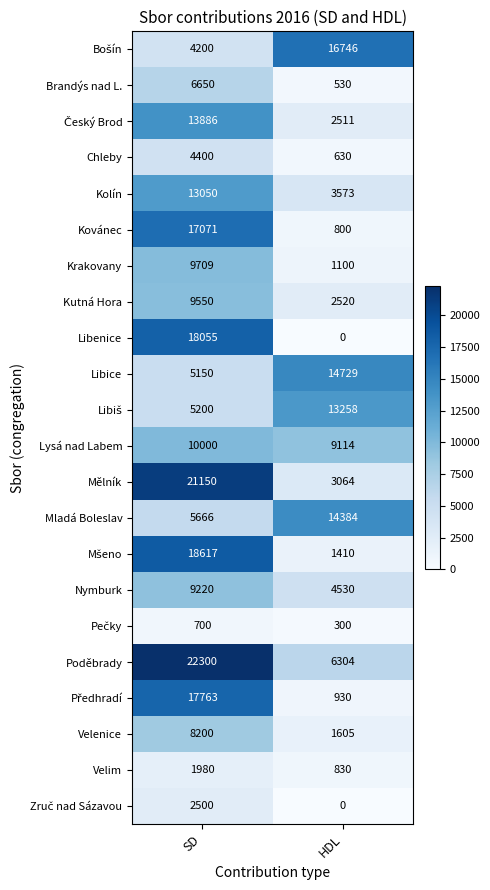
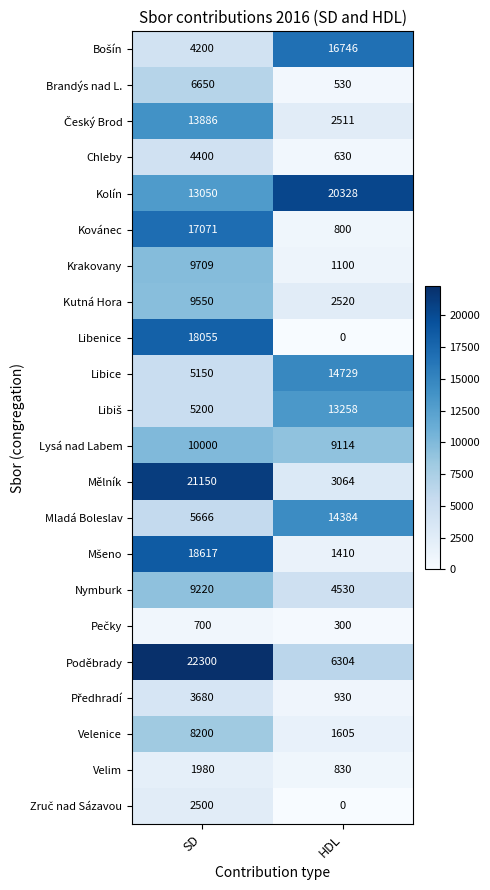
  {
    "Bošín": {
      "SD": 4200,
      "HDL": 16746
    },
    "Brandýs nad L.": {
      "SD": 6650,
      "HDL": 530
    },
    "Český Brod": {
      "SD": 13886,
      "HDL": 2511
    },
    "Chleby": {
      "SD": 4400,
      "HDL": 630
    },
    "Kolín": {
      "SD": 13050,
-     "HDL": 3573
+     "HDL": 20328
    },
    "Kovánec": {
      "SD": 17071,
      "HDL": 800
    },
    "Krakovany": {
      "SD": 9709,
      "HDL": 1100
    },
    "Kutná Hora": {
      "SD": 9550,
      "HDL": 2520
    },
    "Libenice": {
      "SD": 18055,
      "HDL": 0
    },
    "Libice": {
      "SD": 5150,
      "HDL": 14729
    },
    "Libiš": {
      "SD": 5200,
      "HDL": 13258
    },
    "Lysá nad Labem": {
      "SD": 10000,
      "HDL": 9114
    },
    "Mělník": {
      "SD": 21150,
      "HDL": 3064
    },
    "Mladá Boleslav": {
      "SD": 5666,
      "HDL": 14384
    },
    "Mšeno": {
      "SD": 18617,
      "HDL": 1410
    },
    "Nymburk": {
      "SD": 9220,
      "HDL": 4530
    },
    "Pečky": {
      "SD": 700,
      "HDL": 300
    },
    "Poděbrady": {
      "SD": 22300,
      "HDL": 6304
    },
    "Předhradí": {
-     "SD": 17763,
+     "SD": 3680,
      "HDL": 930
    },
    "Velenice": {
      "SD": 8200,
      "HDL": 1605
    },
    "Velim": {
      "SD": 1980,
      "HDL": 830
    },
    "Zruč nad Sázavou": {
      "SD": 2500,
      "HDL": 0
    }
  }
